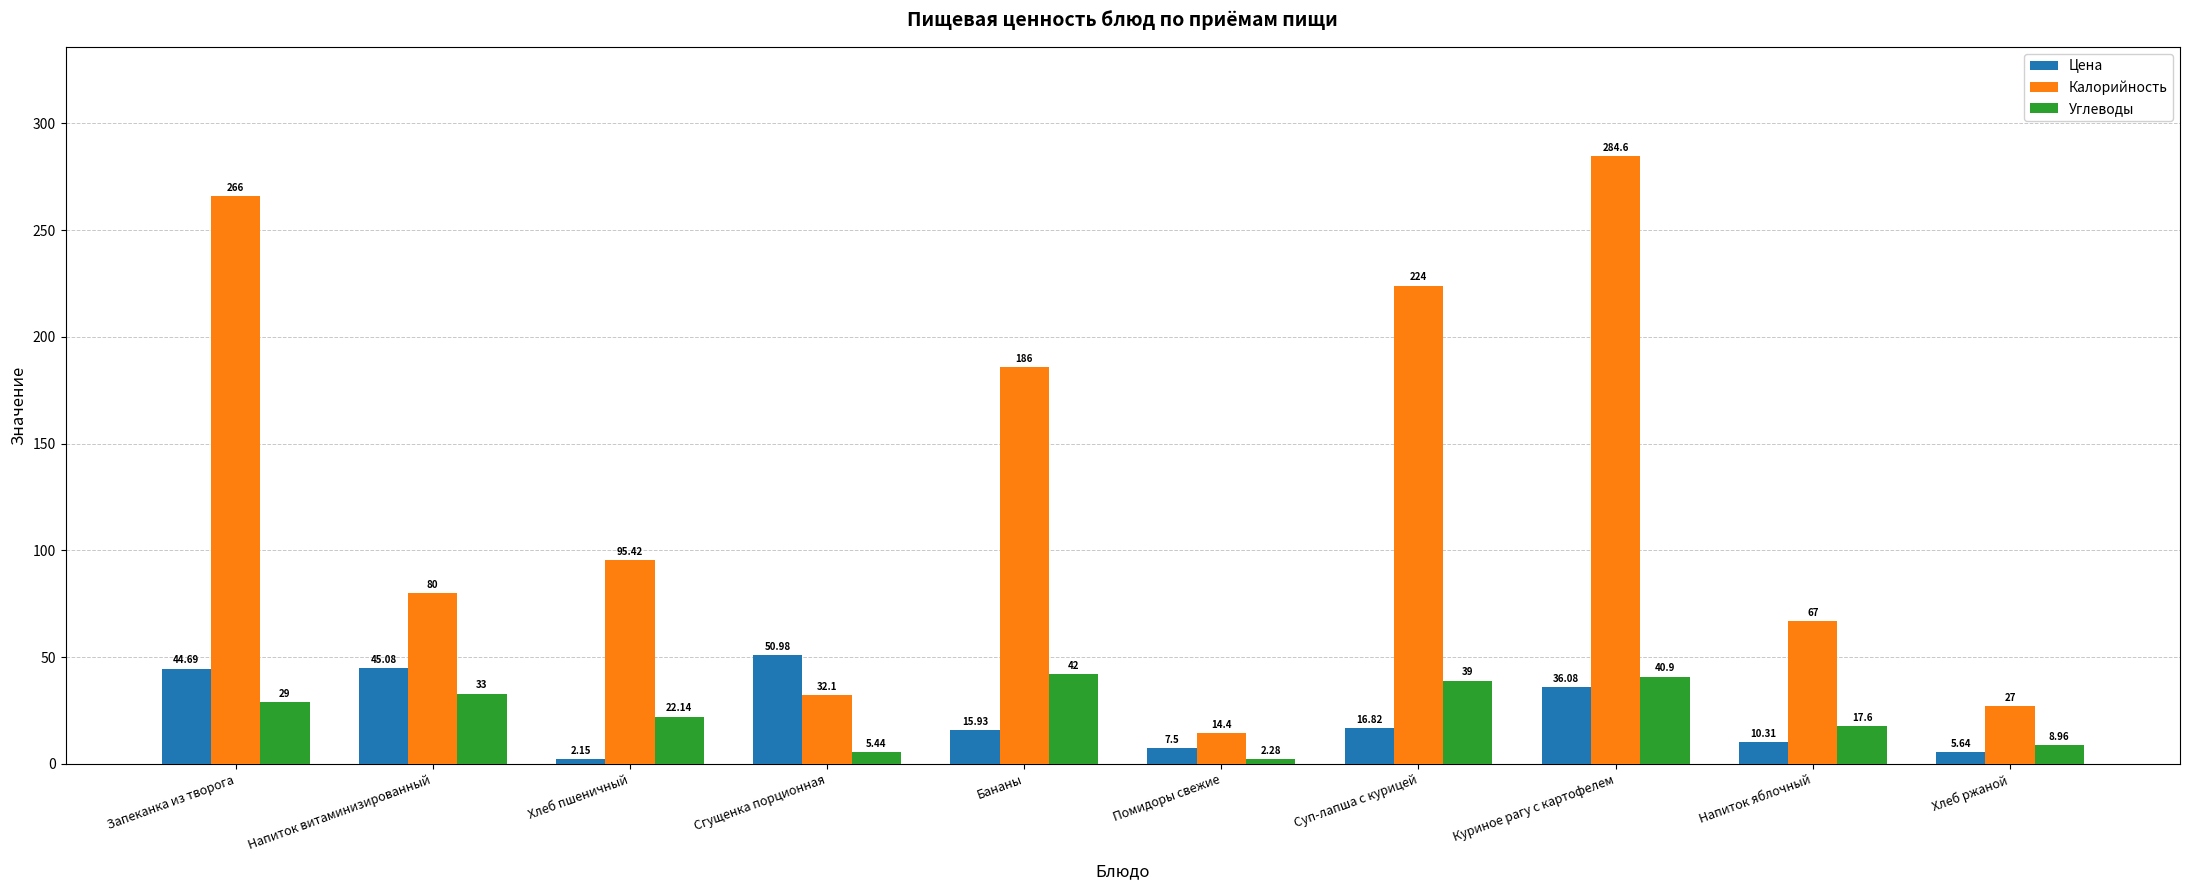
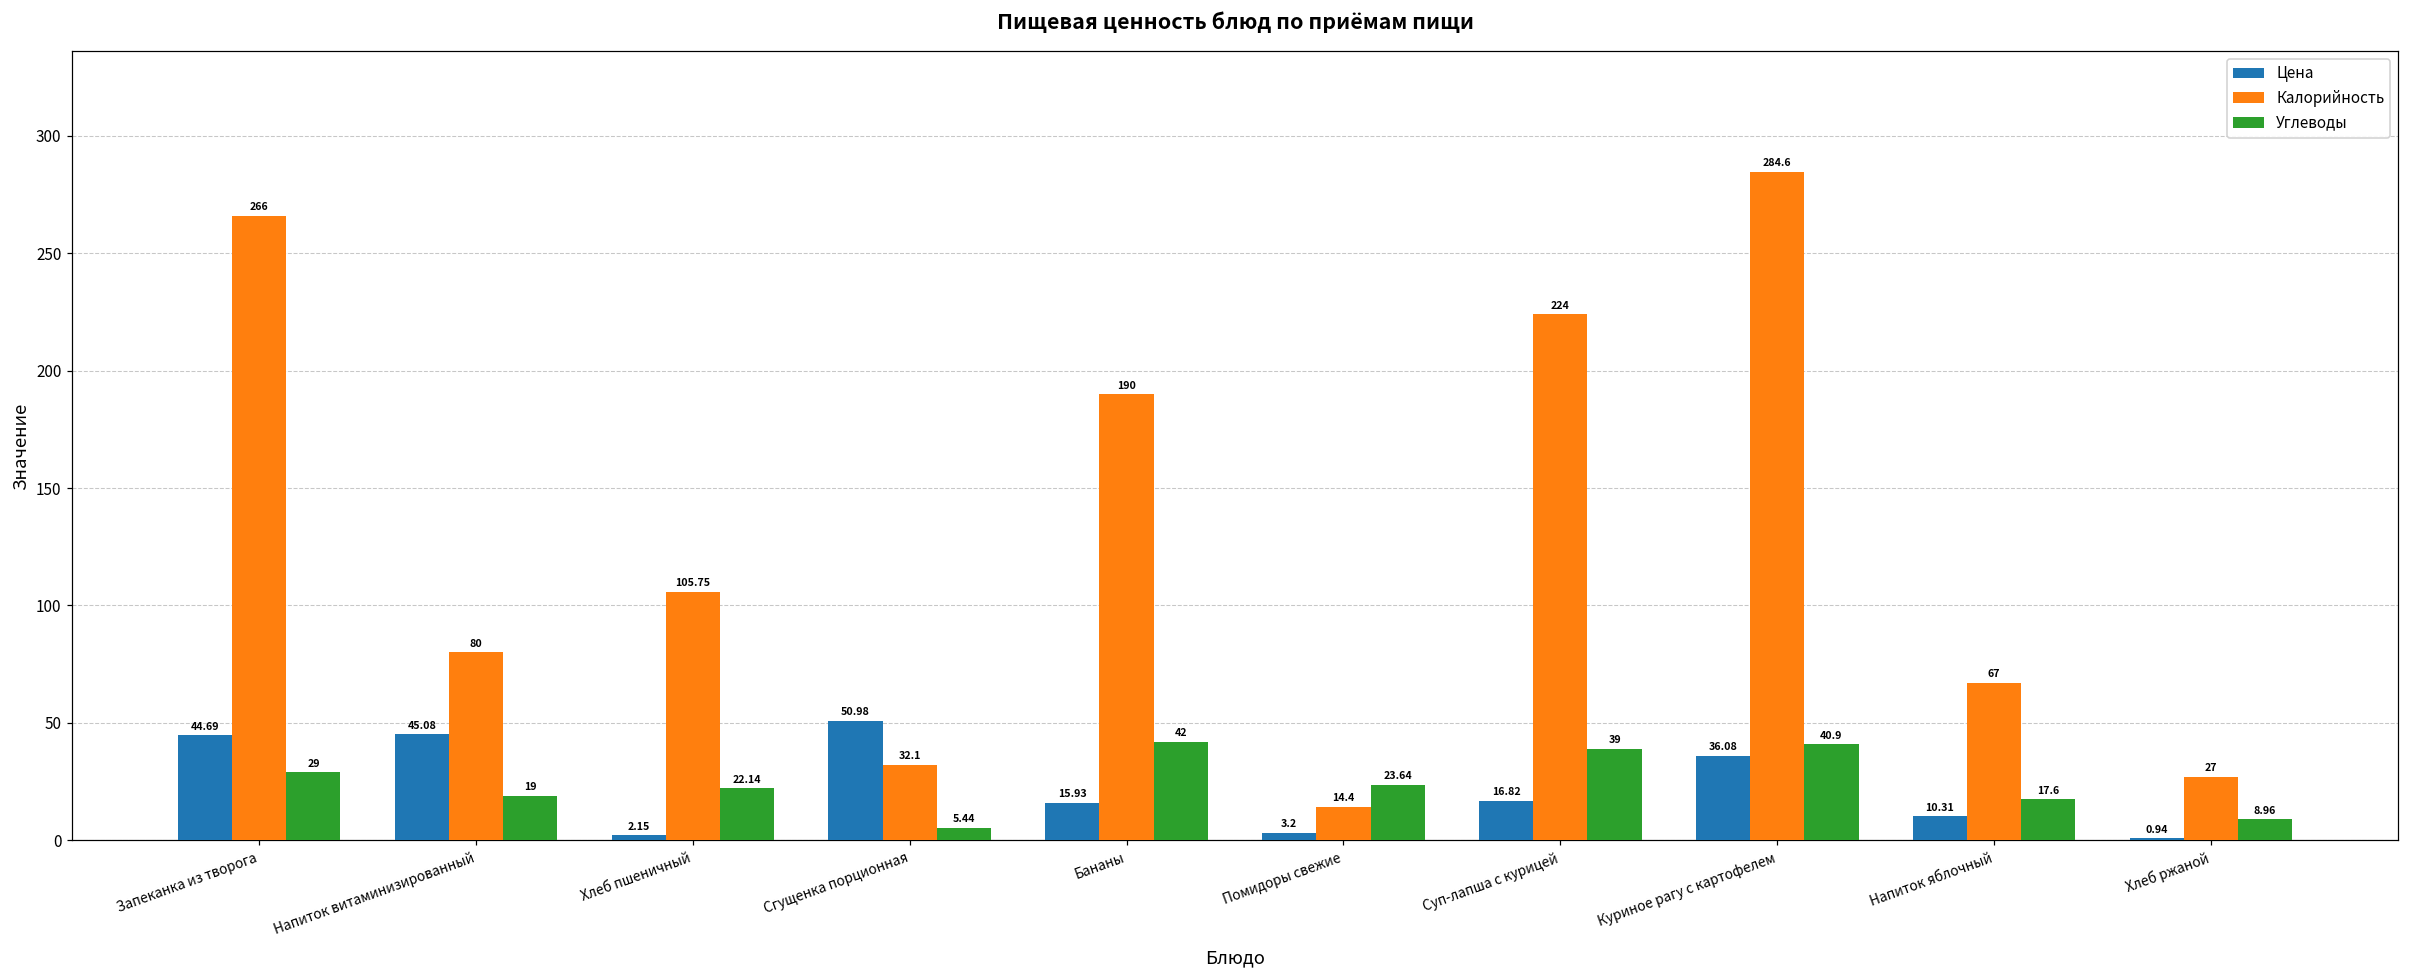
  {
    "Цена": {
      "Запеканка из творога": 44.69,
      "Напиток витаминизированный": 45.08,
      "Хлеб пшеничный": 2.15,
      "Сгущенка порционная": 50.98,
      "Бананы": 15.93,
-     "Помидоры свежие": 7.5,
+     "Помидоры свежие": 3.2,
      "Суп-лапша с курицей": 16.82,
      "Куриное рагу с картофелем": 36.08,
      "Напиток яблочный": 10.31,
-     "Хлеб ржаной": 5.64
+     "Хлеб ржаной": 0.94
    },
    "Калорийность": {
      "Запеканка из творога": 266,
      "Напиток витаминизированный": 80,
-     "Хлеб пшеничный": 95.42,
+     "Хлеб пшеничный": 105.75,
      "Сгущенка порционная": 32.1,
-     "Бананы": 186,
+     "Бананы": 190,
      "Помидоры свежие": 14.4,
      "Суп-лапша с курицей": 224,
      "Куриное рагу с картофелем": 284.6,
      "Напиток яблочный": 67,
      "Хлеб ржаной": 27
    },
    "Углеводы": {
      "Запеканка из творога": 29,
-     "Напиток витаминизированный": 33,
+     "Напиток витаминизированный": 19,
      "Хлеб пшеничный": 22.14,
      "Сгущенка порционная": 5.44,
      "Бананы": 42,
-     "Помидоры свежие": 2.28,
+     "Помидоры свежие": 23.64,
      "Суп-лапша с курицей": 39,
      "Куриное рагу с картофелем": 40.9,
      "Напиток яблочный": 17.6,
      "Хлеб ржаной": 8.96
    }
  }
